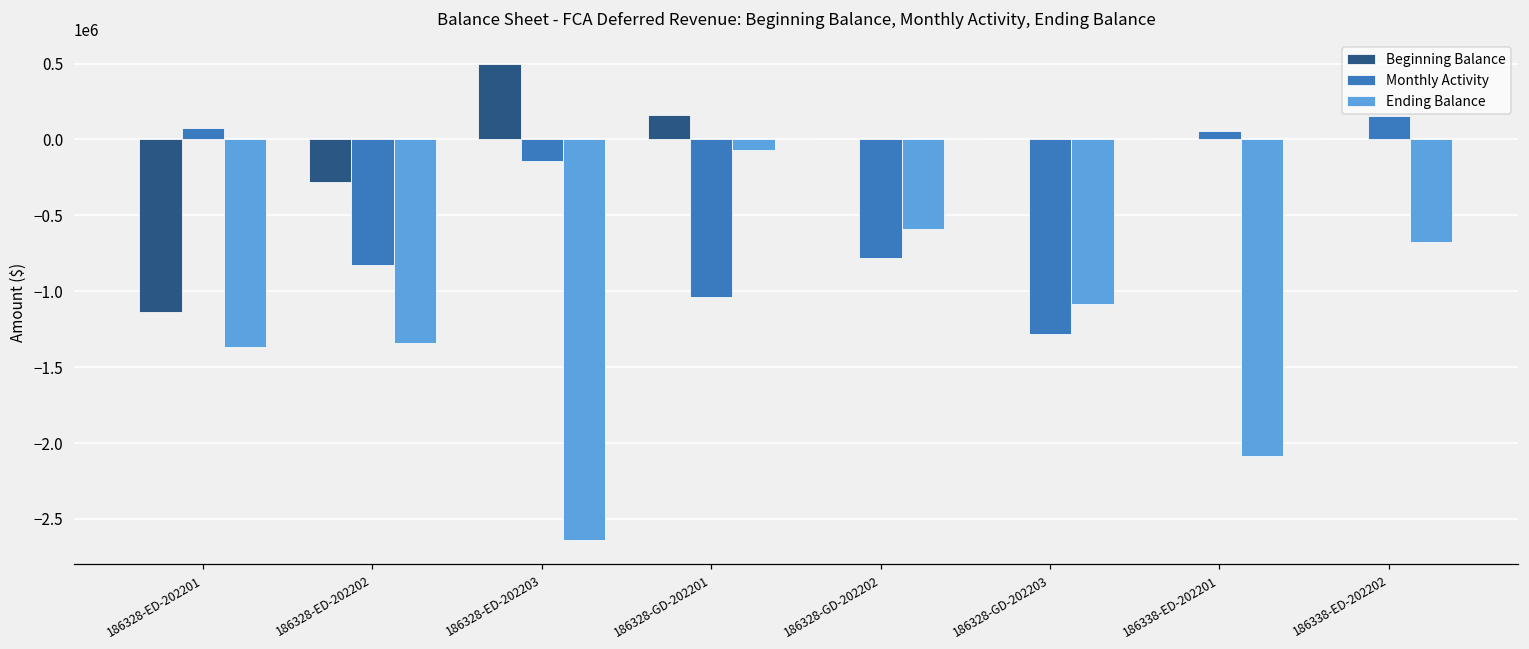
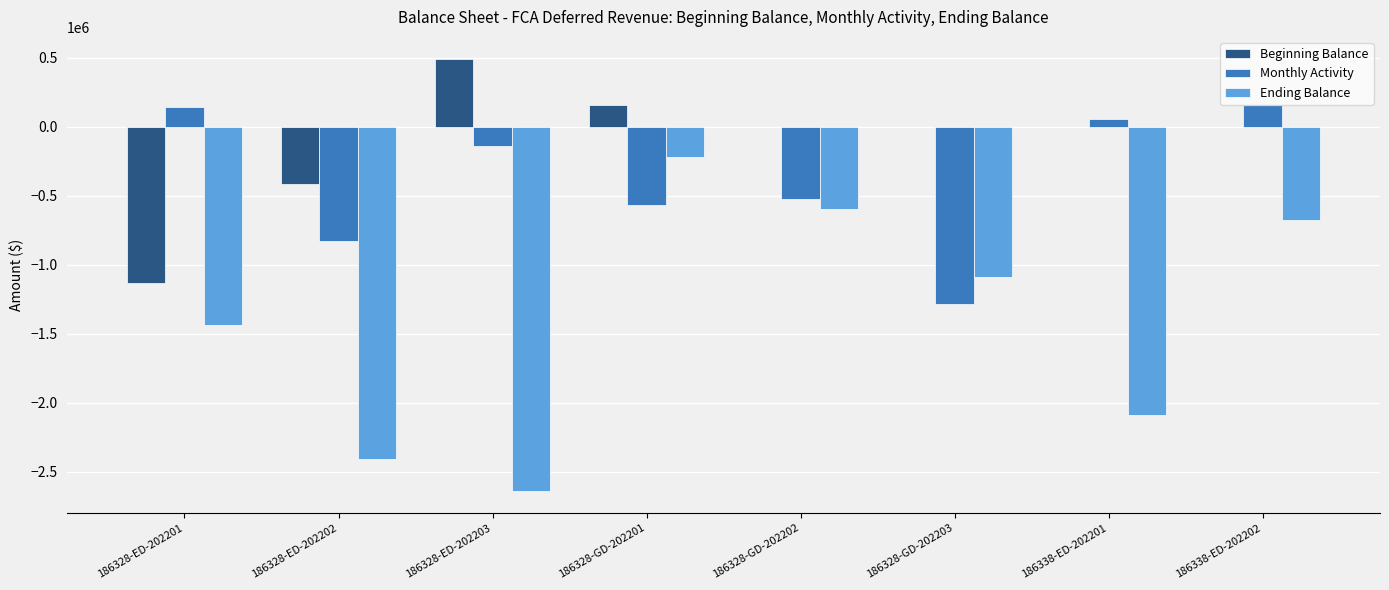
  {
    "Beginning Balance": {
      "186328-ED-202201": -1140000,
-     "186328-ED-202202": -280000,
+     "186328-ED-202202": -410000,
      "186328-ED-202203": 490000,
      "186328-GD-202201": 160000,
      "186328-GD-202202": 0,
      "186328-GD-202203": 0,
      "186338-ED-202201": 0,
      "186338-ED-202202": 0
    },
    "Monthly Activity": {
-     "186328-ED-202201": 80000,
+     "186328-ED-202201": 150000,
      "186328-ED-202202": -830000,
      "186328-ED-202203": -140000,
-     "186328-GD-202201": -1040000,
-     "186328-GD-202202": -780000,
+     "186328-GD-202201": -560000,
+     "186328-GD-202202": -520000,
      "186328-GD-202203": -1280000,
      "186338-ED-202201": 60000,
      "186338-ED-202202": 160000
    },
    "Ending Balance": {
-     "186328-ED-202201": -1370000,
-     "186328-ED-202202": -1340000,
+     "186328-ED-202201": -1440000,
+     "186328-ED-202202": -2410000,
      "186328-ED-202203": -2640000,
-     "186328-GD-202201": -70000,
+     "186328-GD-202201": -220000,
      "186328-GD-202202": -590000,
      "186328-GD-202203": -1090000,
      "186338-ED-202201": -2090000,
      "186338-ED-202202": -670000
    }
  }
